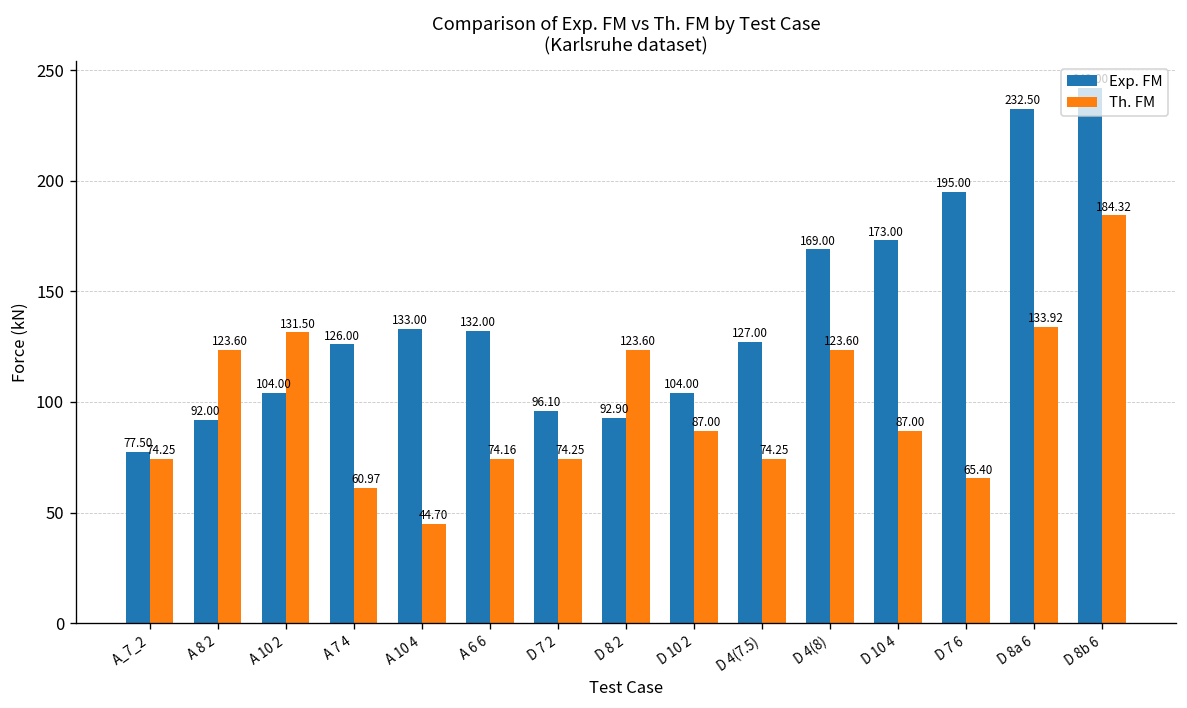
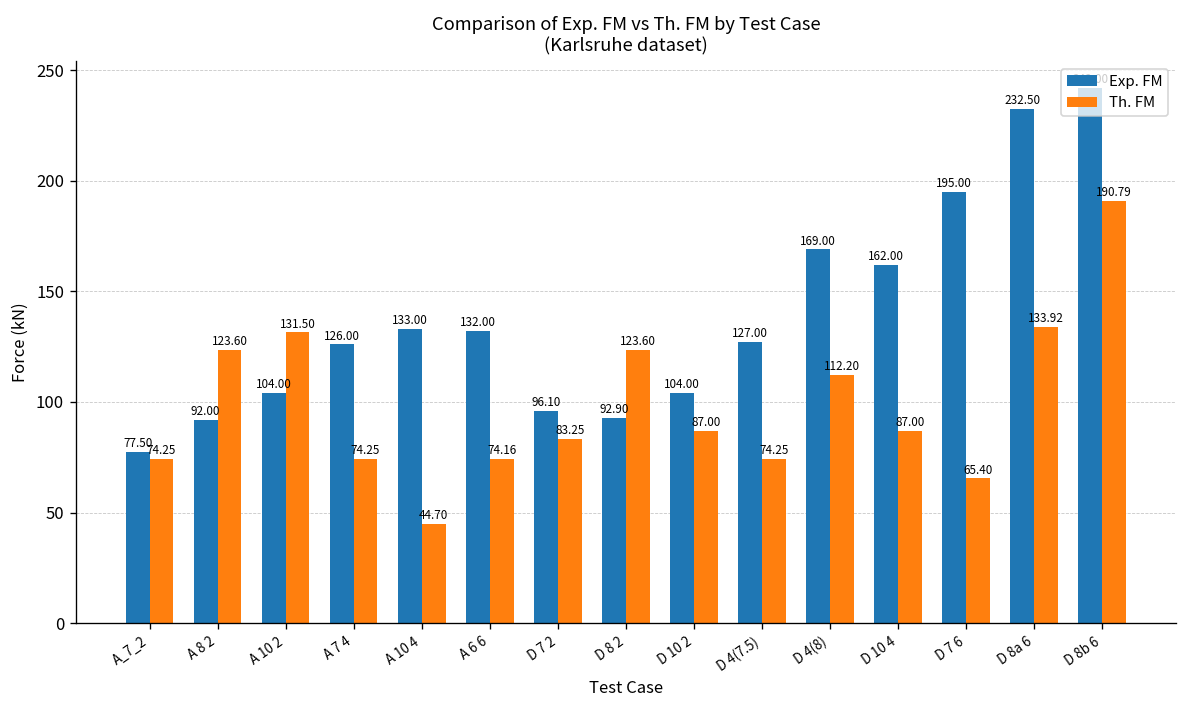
  {
    "Exp. FM": {
      "A_7_2": 77.50,
      "A 8 2": 92.00,
      "A 10 2": 104.00,
      "A 7 4": 126.00,
      "A 10 4": 133.00,
      "A 6 6": 132.00,
      "D 7 2": 96.10,
      "D 8 2": 92.90,
      "D 10 2": 104.00,
      "D 4(7.5)": 127.00,
      "D 4(8)": 169.00,
-     "D 10 4": 173.00,
+     "D 10 4": 162.00,
      "D 7 6": 195.00,
      "D 8a 6": 232.50
    },
    "Th. FM": {
      "A_7_2": 74.25,
      "A 8 2": 123.60,
      "A 10 2": 131.50,
-     "A 7 4": 60.97,
+     "A 7 4": 74.25,
      "A 10 4": 44.70,
      "A 6 6": 74.16,
-     "D 7 2": 74.25,
+     "D 7 2": 83.25,
      "D 8 2": 123.60,
      "D 10 2": 87.00,
      "D 4(7.5)": 74.25,
-     "D 4(8)": 123.60,
+     "D 4(8)": 112.20,
      "D 10 4": 87.00,
      "D 7 6": 65.40,
      "D 8a 6": 133.92,
-     "D 8b 6": 184.32
+     "D 8b 6": 190.79
    }
  }
